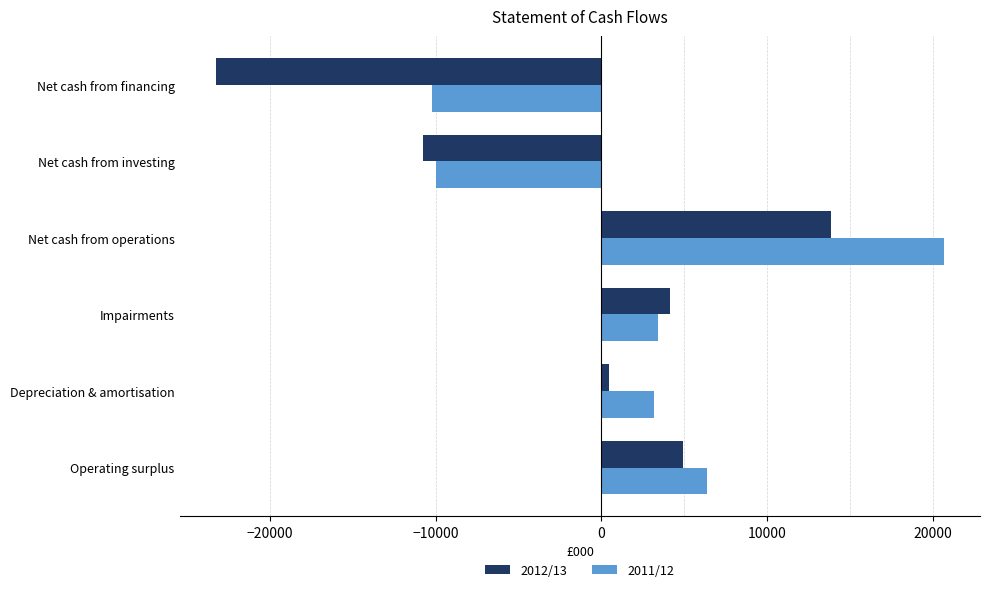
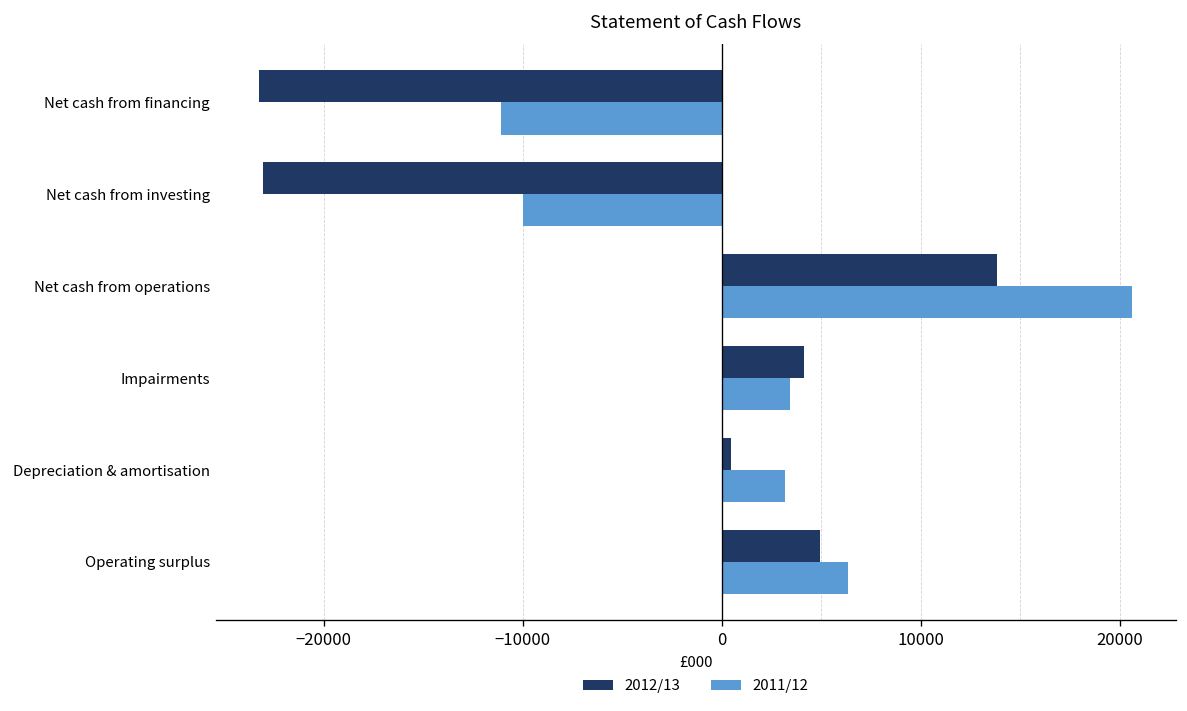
  {
    "2012/13": {
      "Net cash from financing": -23200,
-     "Net cash from investing": -10800,
+     "Net cash from investing": -23100,
      "Net cash from operations": 13900,
      "Impairments": 4100,
      "Depreciation & amortisation": 500,
      "Operating surplus": 5000
    },
    "2011/12": {
-     "Net cash from financing": -10200,
+     "Net cash from financing": -11100,
      "Net cash from investing": -10000,
      "Net cash from operations": 20600,
      "Impairments": 3400,
      "Depreciation & amortisation": 3200,
      "Operating surplus": 6400
    }
  }
